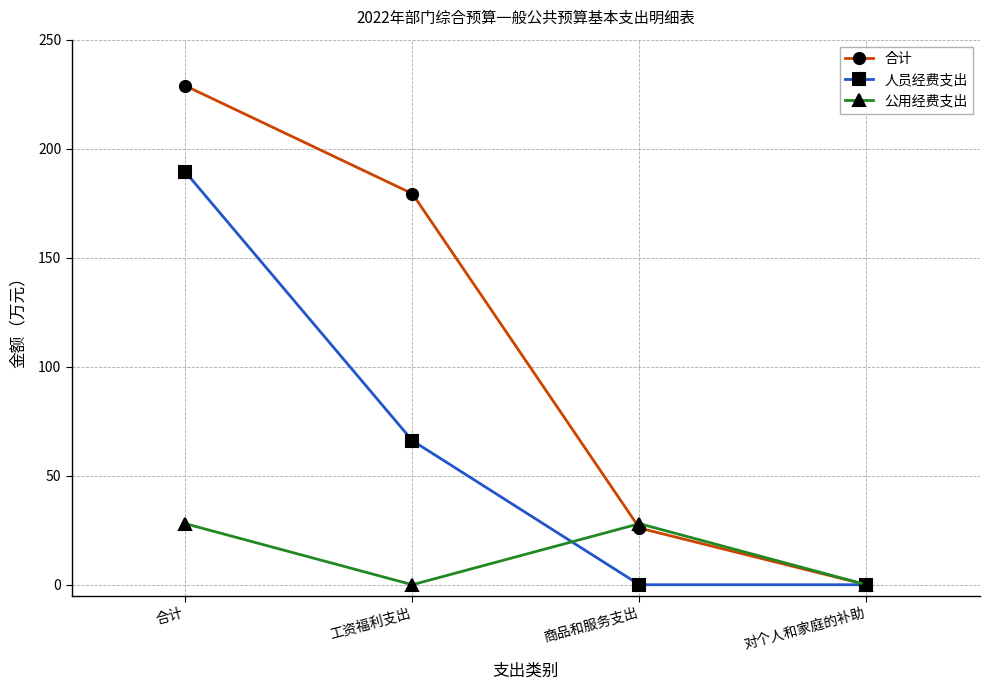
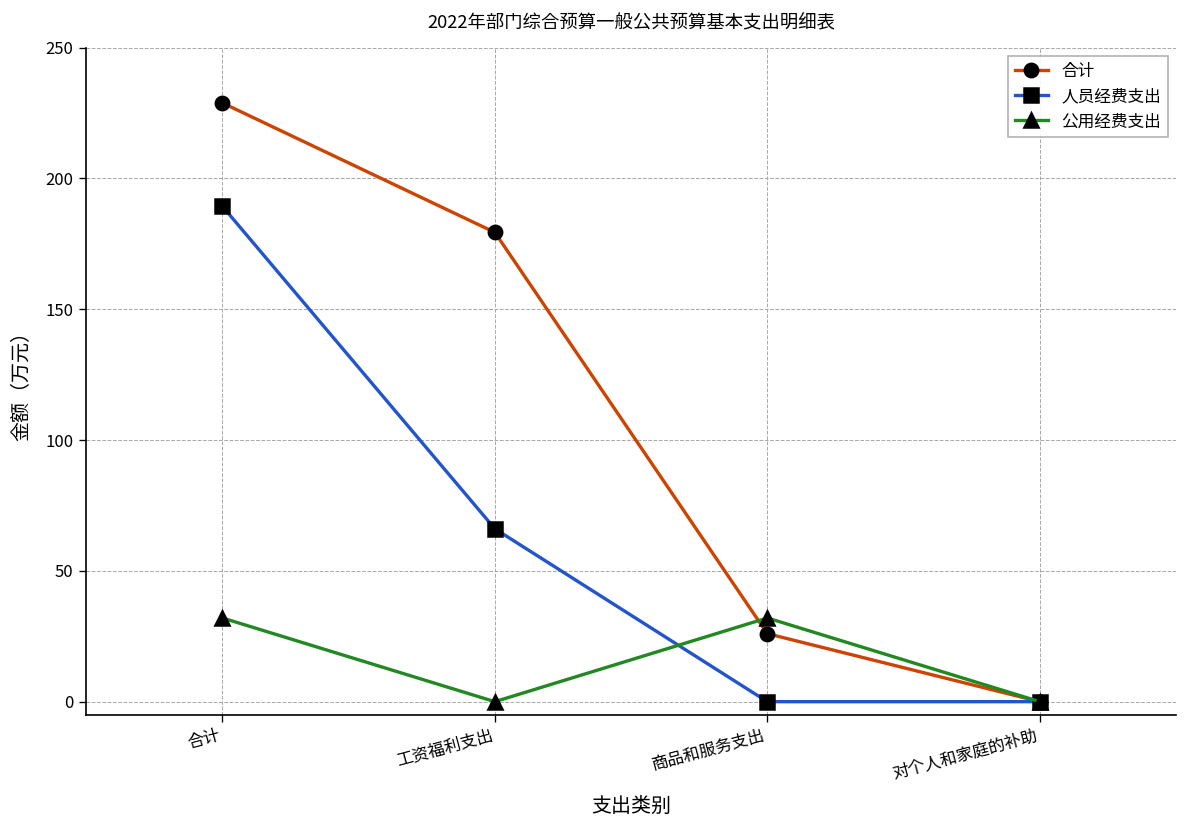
  {
    "合计": {
      "合计": 229,
      "工资福利支出": 179,
      "商品和服务支出": 26
    },
    "人员经费支出": {
      "合计": 189,
      "工资福利支出": 66,
      "商品和服务支出": 0
    },
    "公用经费支出": {
-     "合计": 28,
+     "合计": 32,
      "工资福利支出": 0,
-     "商品和服务支出": 28
+     "商品和服务支出": 32
    }
  }
